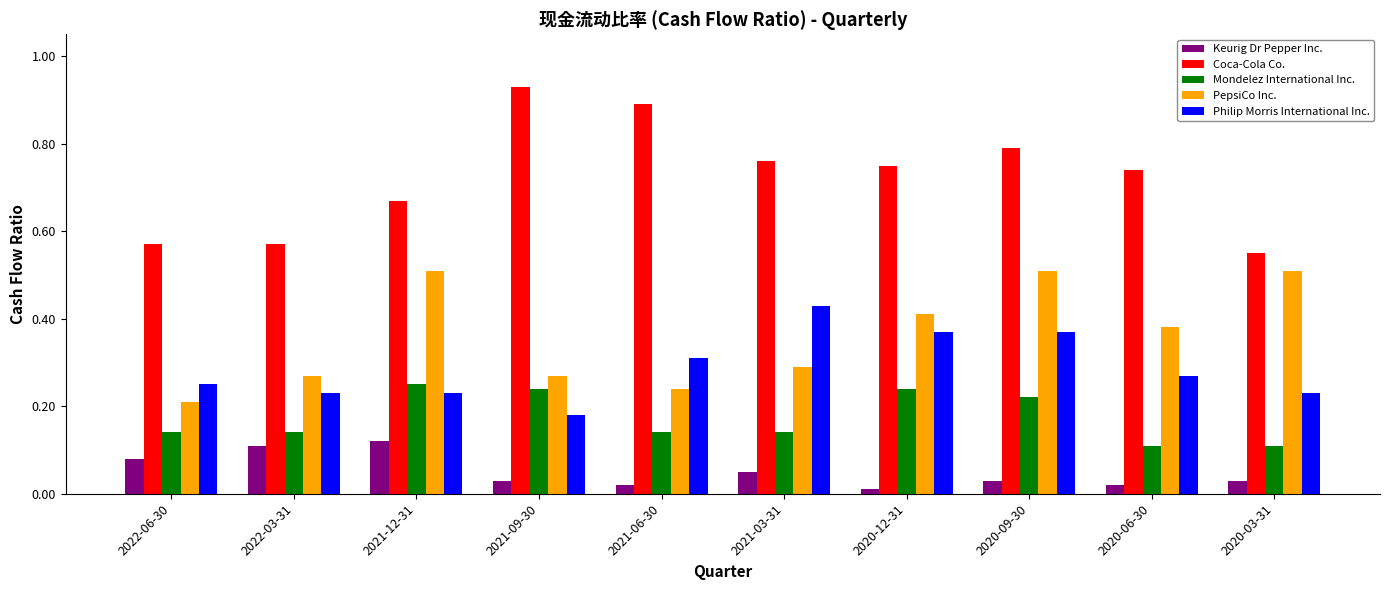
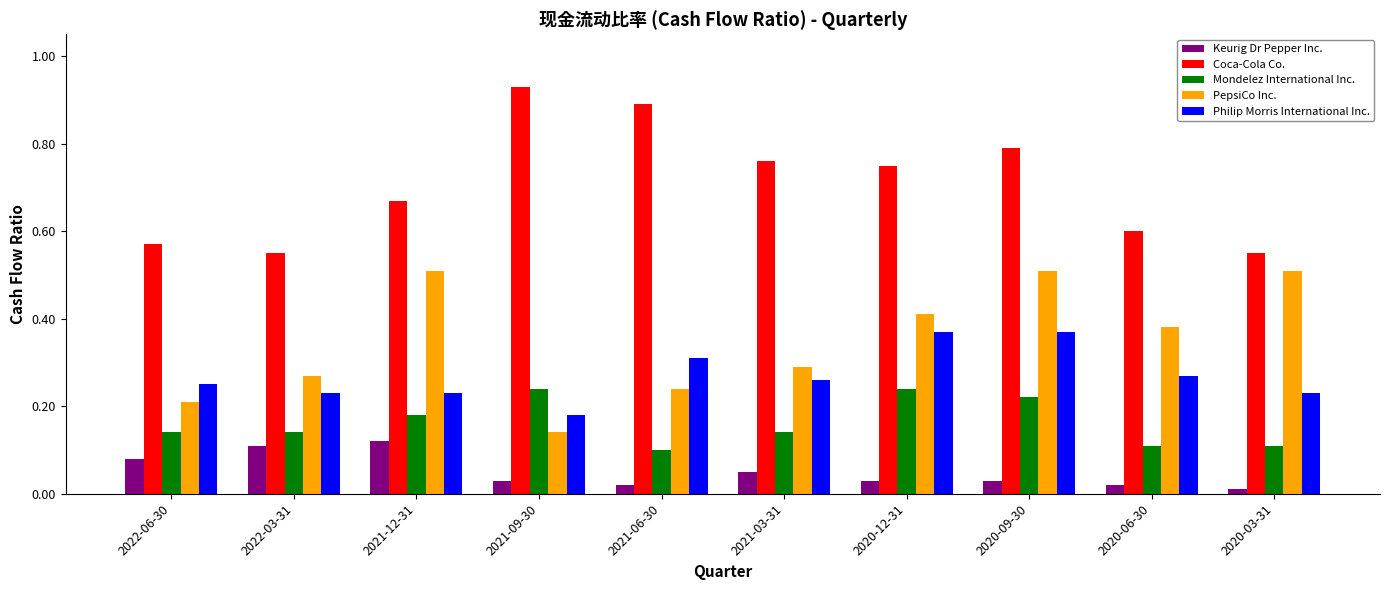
  {
    "Keurig Dr Pepper Inc.": {
      "2022-06-30": 0.08,
      "2022-03-31": 0.11,
      "2021-12-31": 0.12,
      "2021-09-30": 0.03,
      "2021-06-30": 0.02,
      "2021-03-31": 0.05,
-     "2020-12-31": 0.01,
+     "2020-12-31": 0.03,
      "2020-09-30": 0.03,
      "2020-06-30": 0.02,
-     "2020-03-31": 0.03
+     "2020-03-31": 0.01
    },
    "Coca-Cola Co.": {
      "2022-06-30": 0.57,
-     "2022-03-31": 0.57,
+     "2022-03-31": 0.55,
      "2021-12-31": 0.67,
      "2021-09-30": 0.93,
      "2021-06-30": 0.89,
      "2021-03-31": 0.76,
      "2020-12-31": 0.75,
      "2020-09-30": 0.79,
-     "2020-06-30": 0.74,
+     "2020-06-30": 0.60,
      "2020-03-31": 0.55
    },
    "Mondelez International Inc.": {
      "2022-06-30": 0.14,
      "2022-03-31": 0.14,
-     "2021-12-31": 0.25,
+     "2021-12-31": 0.18,
      "2021-09-30": 0.24,
-     "2021-06-30": 0.14,
+     "2021-06-30": 0.10,
      "2021-03-31": 0.14,
      "2020-12-31": 0.24,
      "2020-09-30": 0.22,
      "2020-06-30": 0.11,
      "2020-03-31": 0.11
    },
    "PepsiCo Inc.": {
      "2022-06-30": 0.21,
      "2022-03-31": 0.27,
      "2021-12-31": 0.51,
-     "2021-09-30": 0.27,
+     "2021-09-30": 0.14,
      "2021-06-30": 0.24,
      "2021-03-31": 0.29,
      "2020-12-31": 0.41,
      "2020-09-30": 0.51,
      "2020-06-30": 0.38,
      "2020-03-31": 0.51
    },
    "Philip Morris International Inc.": {
      "2022-06-30": 0.25,
      "2022-03-31": 0.23,
      "2021-12-31": 0.23,
      "2021-09-30": 0.18,
      "2021-06-30": 0.31,
-     "2021-03-31": 0.43,
+     "2021-03-31": 0.26,
      "2020-12-31": 0.37,
      "2020-09-30": 0.37,
      "2020-06-30": 0.27,
      "2020-03-31": 0.23
    }
  }
